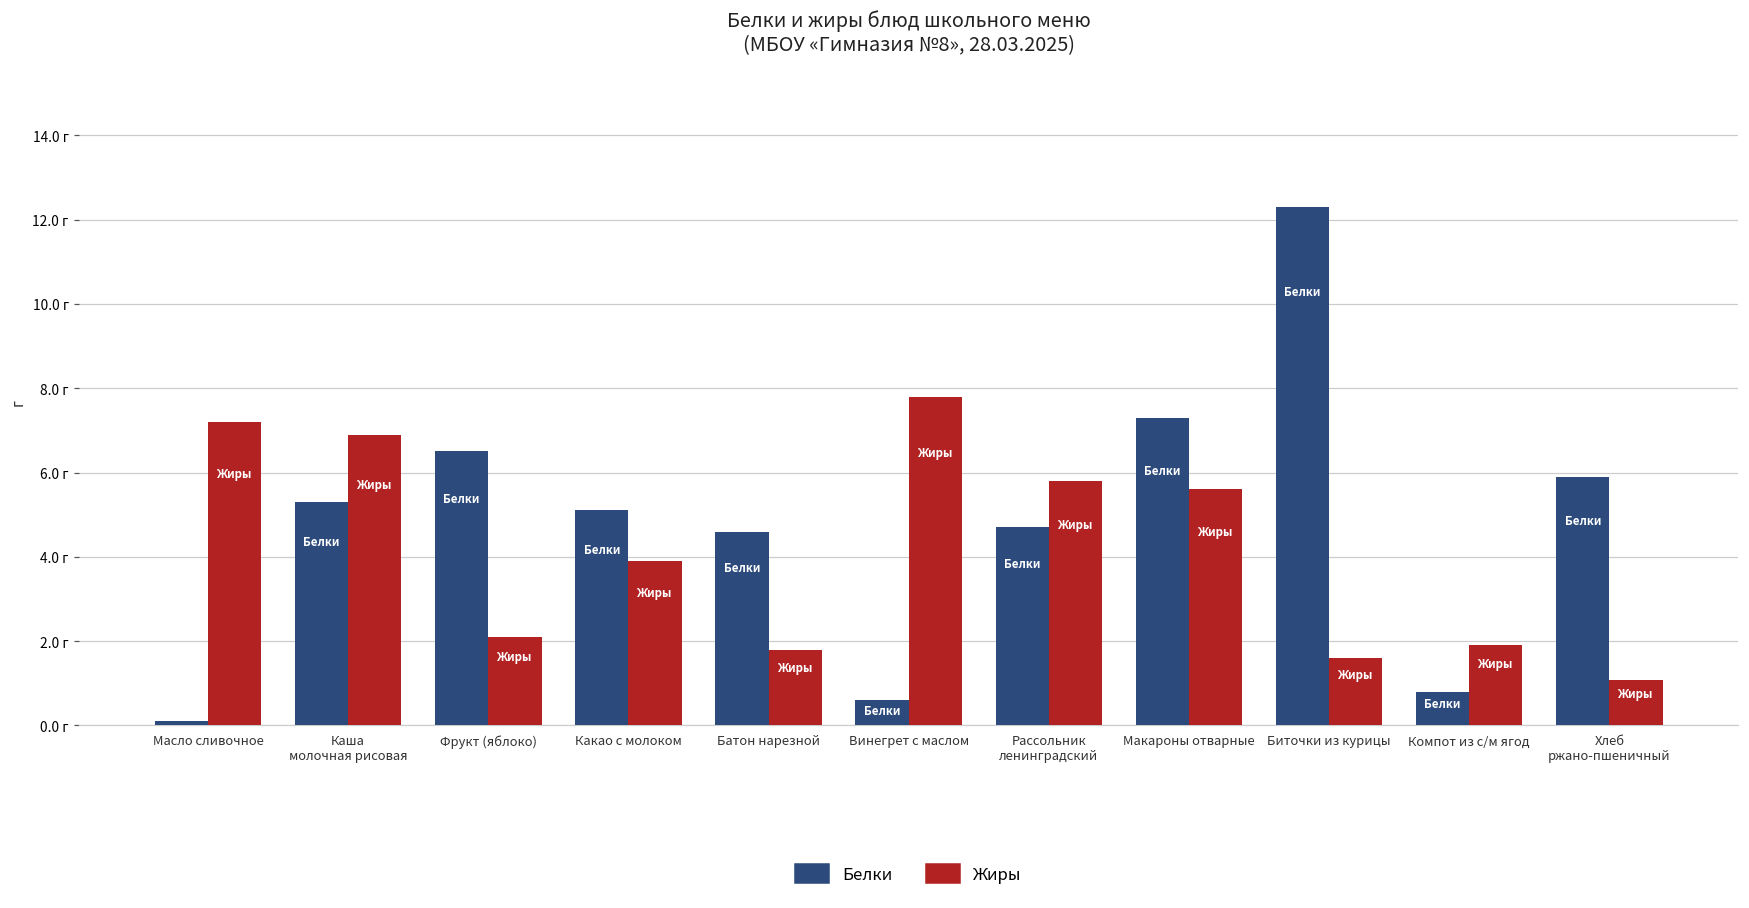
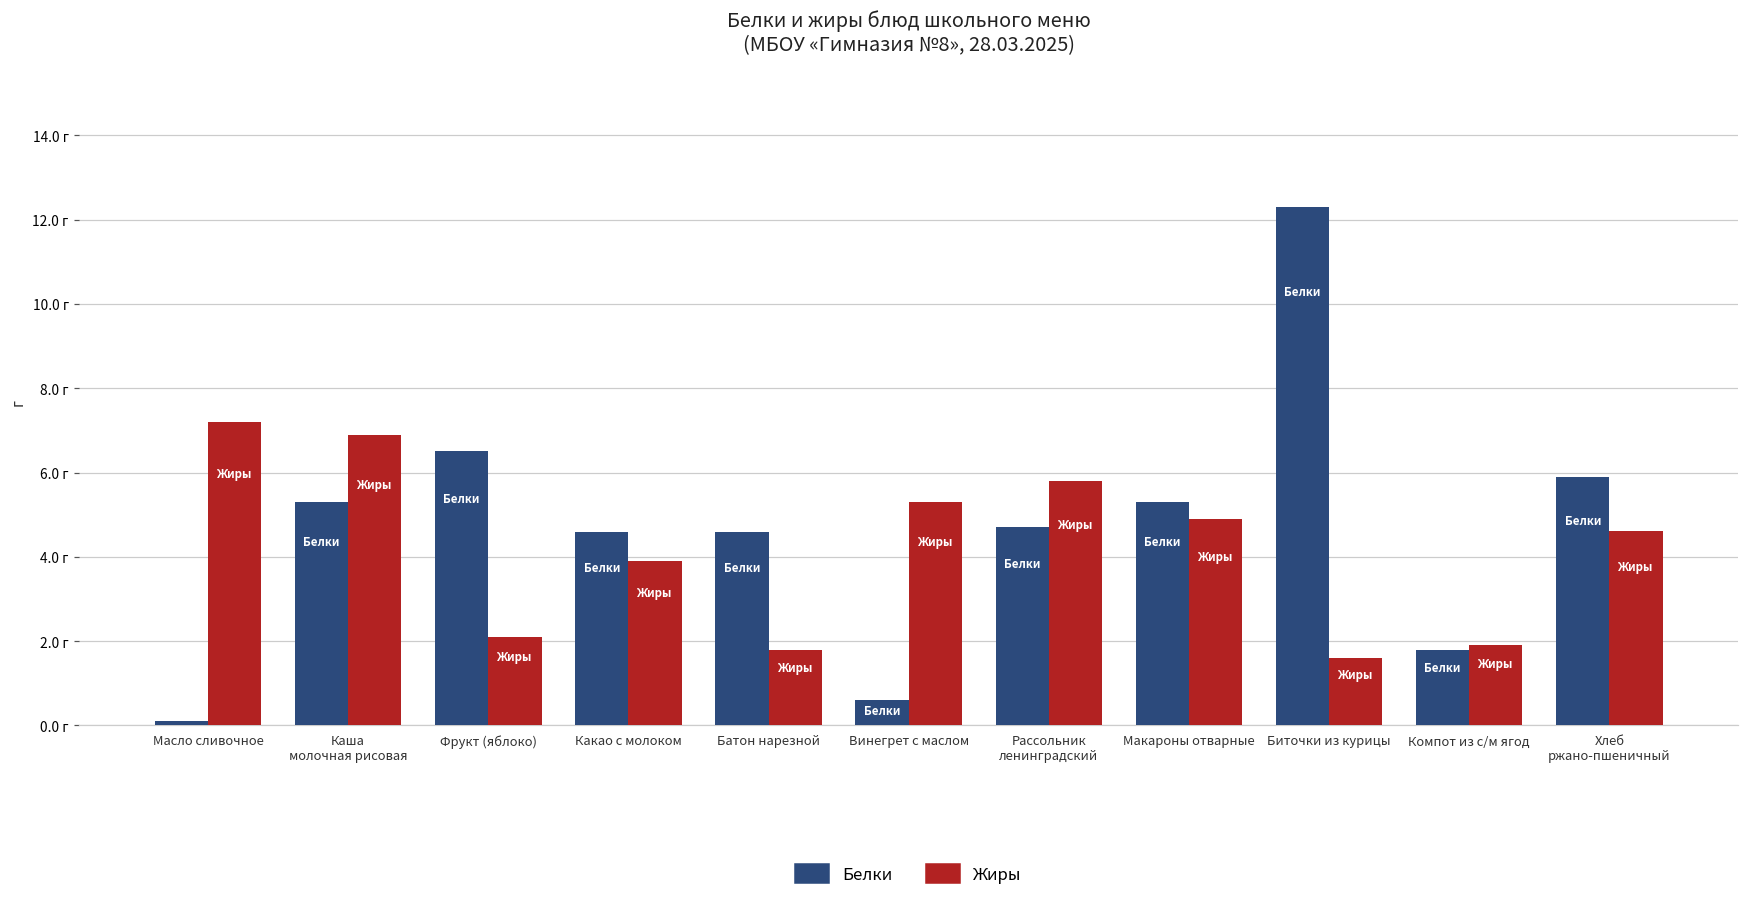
  {
    "Белки": {
      "Масло сливочное": "0.1 г",
      "Каша молочная рисовая": "5.3 г",
      "Фрукт (яблоко)": "6.5 г",
-     "Какао с молоком": "5.1 г",
+     "Какао с молоком": "4.6 г",
      "Батон нарезной": "4.6 г",
      "Винегрет с маслом": "0.6 г",
      "Рассольник ленинградский": "4.7 г",
-     "Макароны отварные": "7.3 г",
+     "Макароны отварные": "5.3 г",
      "Биточки из курицы": "12.3 г",
-     "Компот из с/м ягод": "0.8 г",
+     "Компот из с/м ягод": "1.8 г",
      "Хлеб ржано-пшеничный": "5.9 г"
    },
    "Жиры": {
      "Масло сливочное": "7.2 г",
      "Каша молочная рисовая": "6.9 г",
      "Фрукт (яблоко)": "2.1 г",
      "Какао с молоком": "3.9 г",
      "Батон нарезной": "1.8 г",
-     "Винегрет с маслом": "7.8 г",
+     "Винегрет с маслом": "5.3 г",
      "Рассольник ленинградский": "5.8 г",
-     "Макароны отварные": "5.6 г",
+     "Макароны отварные": "4.9 г",
      "Биточки из курицы": "1.6 г",
      "Компот из с/м ягод": "1.9 г",
-     "Хлеб ржано-пшеничный": "1.1 г"
+     "Хлеб ржано-пшеничный": "4.6 г"
    }
  }
